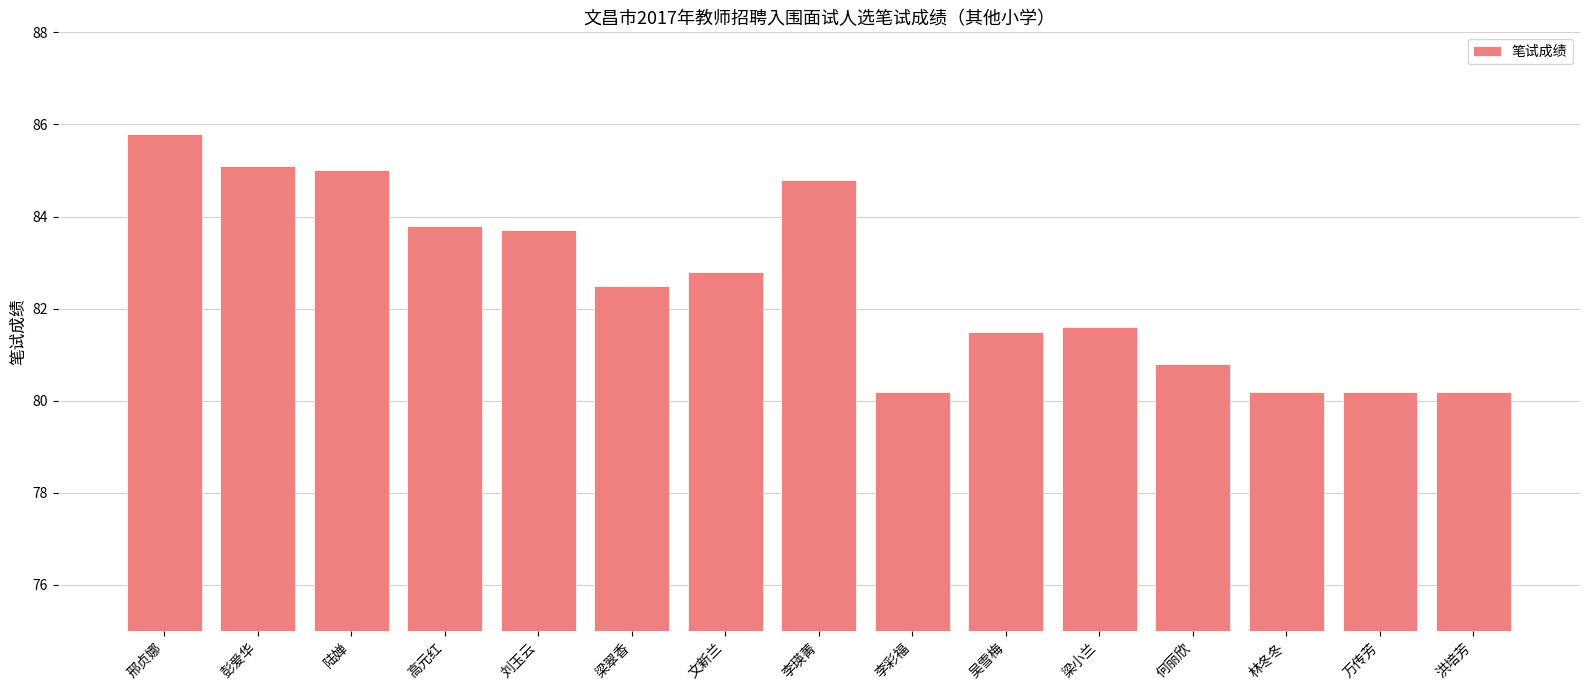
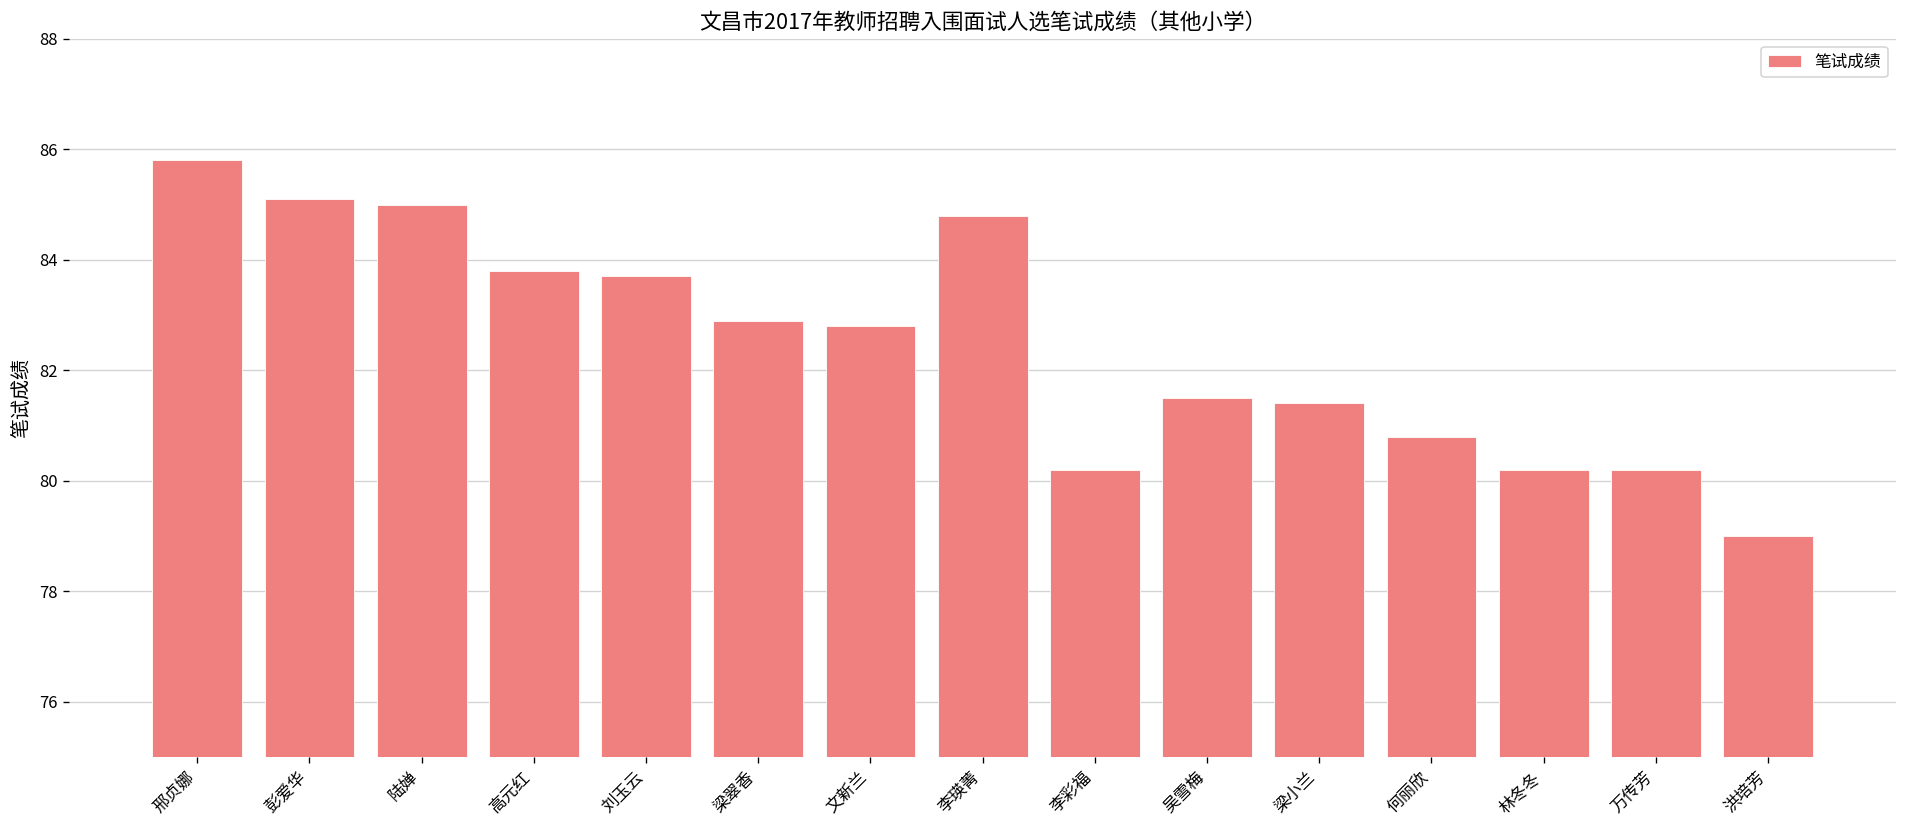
  {
    "邢贞娜": 85.8,
    "彭爱华": 85.1,
    "陆婵": 85.0,
    "高元红": 83.8,
    "刘玉云": 83.7,
-   "梁翠香": 82.5,
+   "梁翠香": 82.9,
    "文新兰": 82.8,
    "李瑛菁": 84.8,
    "李彩福": 80.2,
    "吴雪梅": 81.5,
-   "梁小兰": 81.6,
+   "梁小兰": 81.4,
    "何丽欣": 80.8,
    "林冬冬": 80.2,
    "万传芳": 80.2,
-   "洪培芳": 80.2
+   "洪培芳": 79.0
  }
